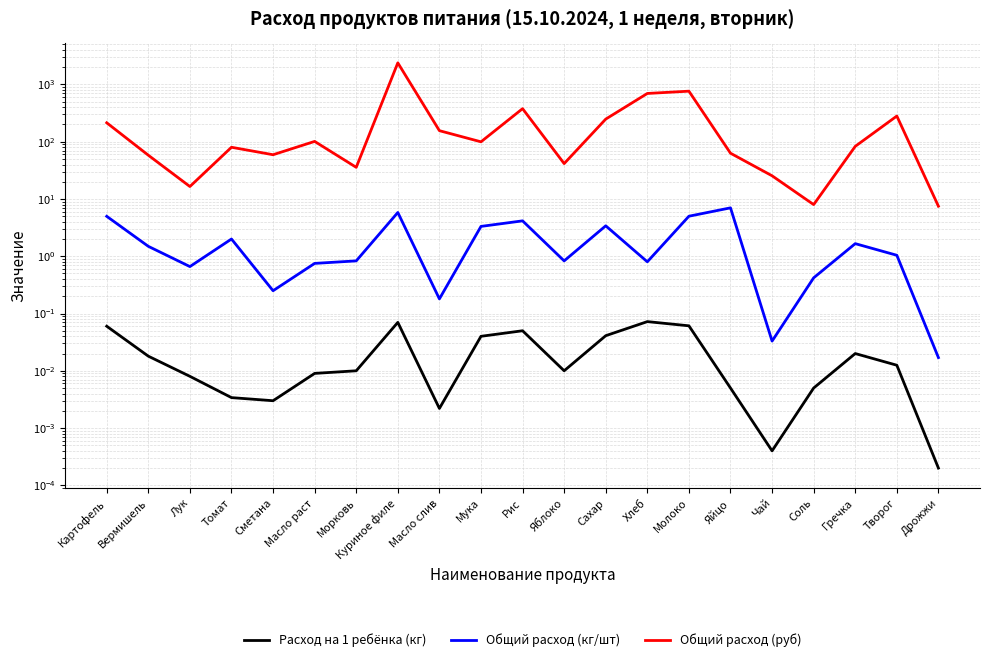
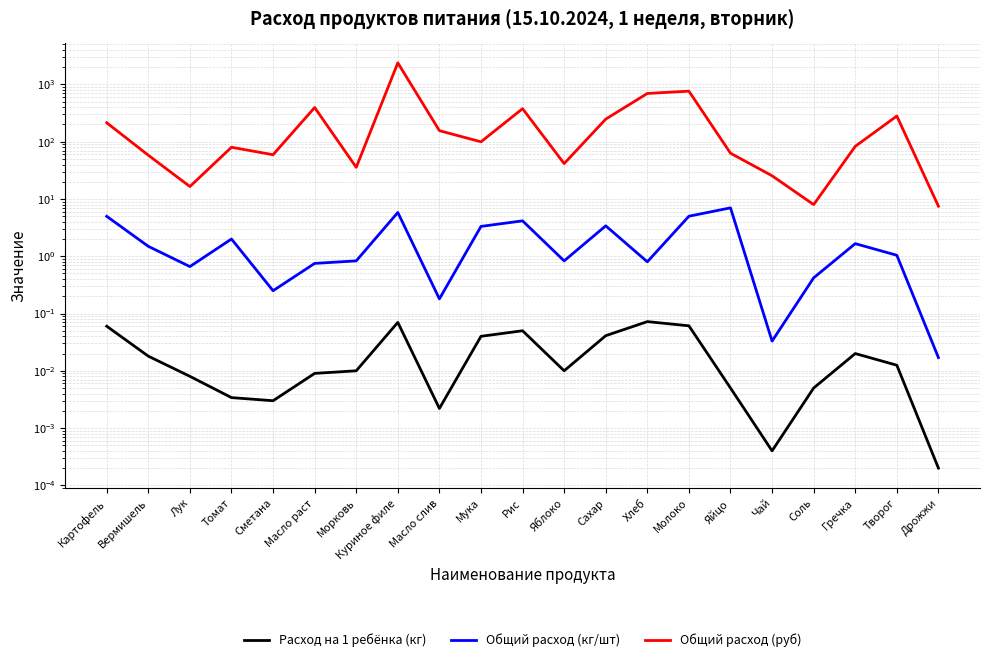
  {
    "Расход на 1 ребёнка (кг)": {
      "Картофель": 0.06,
      "Вермишель": 0.018,
      "Лук": 0.008,
      "Томат": 0.003,
      "Сметана": 0.003,
      "Масло раст": 0.009,
      "Морковь": 0.010,
      "Куриное филе": 0.07,
      "Масло слив": 0.0022,
      "Мука": 0.04,
      "Рис": 0.05,
      "Яблоко": 0.010,
      "Сахар": 0.04,
      "Хлеб": 0.07,
      "Молоко": 0.06,
      "Яйцо": 0.005,
      "Чай": 0.0004,
      "Соль": 0.005,
      "Гречка": 0.020,
      "Творог": 0.013,
      "Дрожжи": 0.00020
    },
    "Общий расход (кг/шт)": {
      "Картофель": 5,
      "Вермишель": 1.5,
      "Лук": 0.7,
      "Томат": 2,
      "Сметана": 0.3,
      "Масло раст": 0.8,
      "Морковь": 0.8,
      "Куриное филе": 6,
      "Масло слив": 0.18,
      "Мука": 3,
      "Рис": 4,
      "Яблоко": 0.8,
      "Сахар": 3,
      "Хлеб": 0.8,
      "Молоко": 5,
      "Яйцо": 7,
      "Чай": 0.03,
      "Соль": 0.4,
      "Гречка": 1.7,
      "Творог": 1,
      "Дрожжи": 0.017
    },
    "Общий расход (руб)": {
      "Картофель": 210,
      "Вермишель": 60,
      "Лук": 17,
      "Томат": 80,
      "Сметана": 60,
-     "Масло раст": 100,
+     "Масло раст": 400,
      "Морковь": 40,
      "Куриное филе": 2400,
      "Масло слив": 160,
      "Мука": 100,
      "Рис": 400,
      "Яблоко": 40,
      "Сахар": 250,
      "Хлеб": 700,
      "Молоко": 800,
      "Яйцо": 60,
      "Чай": 30,
      "Соль": 8,
      "Гречка": 80,
      "Творог": 300,
      "Дрожжи": 7
    }
  }
